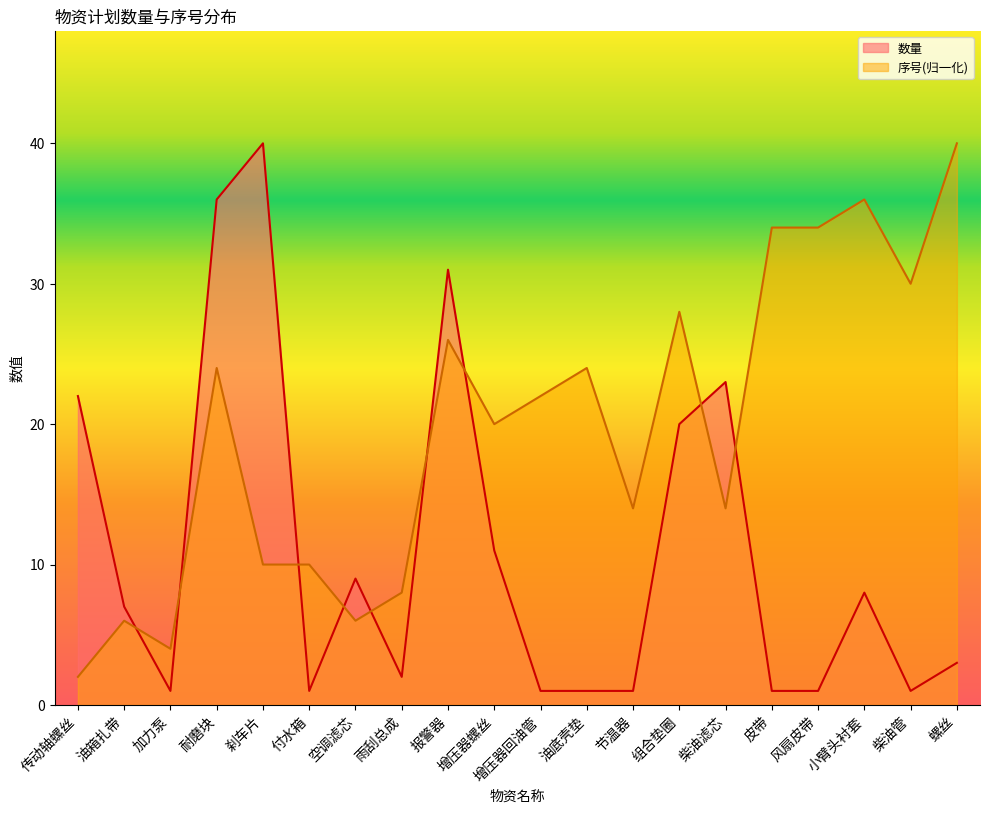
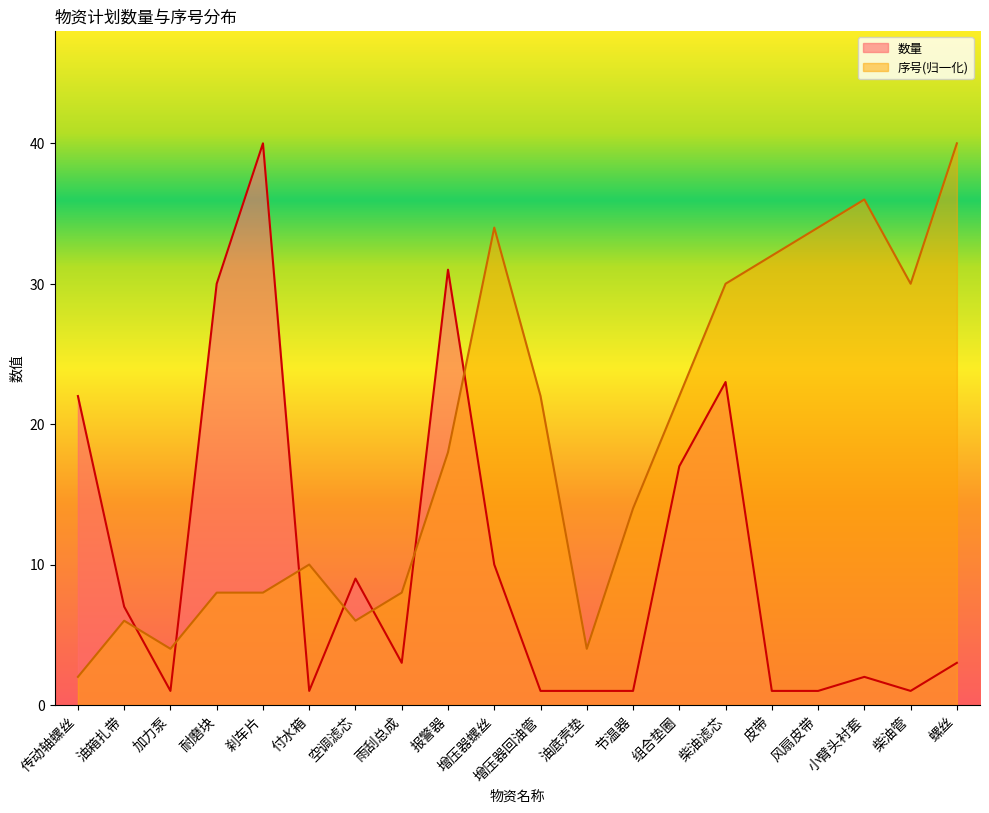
  {
    "数量": {
      "传动轴螺丝": 22,
      "油箱扎带": 7,
      "加力泵": 1,
-     "耐磨块": 36,
+     "耐磨块": 30,
      "刹车片": 40,
      "付水箱": 1,
      "空调滤芯": 9,
-     "雨刮总成": 2,
+     "雨刮总成": 3,
      "报警器": 31,
-     "增压器螺丝": 11,
+     "增压器螺丝": 10,
      "增压器回油管": 1,
      "油底壳垫": 1,
      "节温器": 1,
-     "组合垫圈": 20,
+     "组合垫圈": 17,
      "柴油滤芯": 23,
      "皮带": 1,
      "风扇皮带": 1,
-     "小臂头衬套": 8,
+     "小臂头衬套": 2,
      "柴油管": 1,
      "螺丝": 3
    },
    "序号(归一化)": {
      "传动轴螺丝": 2.0,
      "油箱扎带": 6.0,
      "加力泵": 4.0,
-     "耐磨块": 24.0,
-     "刹车片": 10.0,
+     "耐磨块": 8.0,
+     "刹车片": 8.0,
      "付水箱": 10.0,
      "空调滤芯": 6.0,
      "雨刮总成": 8.0,
-     "报警器": 26.0,
-     "增压器螺丝": 20.0,
+     "报警器": 18.0,
+     "增压器螺丝": 34.0,
      "增压器回油管": 22.0,
-     "油底壳垫": 24.0,
+     "油底壳垫": 4.0,
      "节温器": 14.0,
-     "组合垫圈": 28.0,
-     "柴油滤芯": 14.0,
-     "皮带": 34.0,
+     "组合垫圈": 22.0,
+     "柴油滤芯": 30.0,
+     "皮带": 32.0,
      "风扇皮带": 34.0,
      "小臂头衬套": 36.0,
      "柴油管": 30.0,
      "螺丝": 40.0
    }
  }
